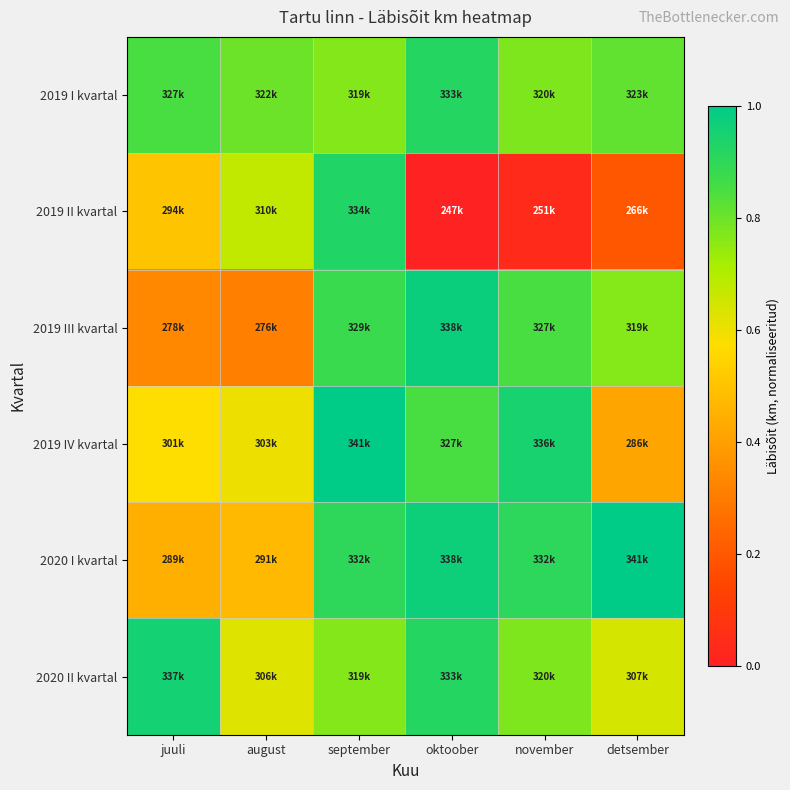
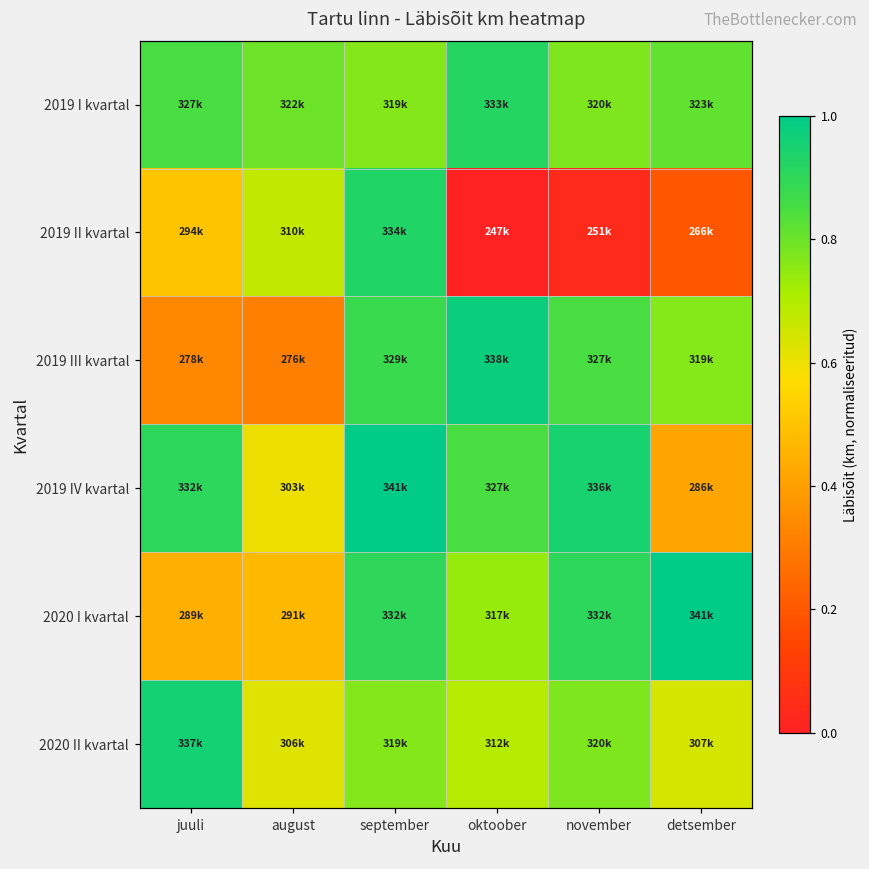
  {
    "2019 I kvartal": {
      "juuli": "327k",
      "august": "322k",
      "september": "319k",
      "oktoober": "333k",
      "november": "320k",
      "detsember": "323k"
    },
    "2019 II kvartal": {
      "juuli": "294k",
      "august": "310k",
      "september": "334k",
      "oktoober": "247k",
      "november": "251k",
      "detsember": "266k"
    },
    "2019 III kvartal": {
      "juuli": "278k",
      "august": "276k",
      "september": "329k",
      "oktoober": "338k",
      "november": "327k",
      "detsember": "319k"
    },
    "2019 IV kvartal": {
-     "juuli": "301k",
+     "juuli": "332k",
      "august": "303k",
      "september": "341k",
      "oktoober": "327k",
      "november": "336k",
      "detsember": "286k"
    },
    "2020 I kvartal": {
      "juuli": "289k",
      "august": "291k",
      "september": "332k",
-     "oktoober": "338k",
+     "oktoober": "317k",
      "november": "332k",
      "detsember": "341k"
    },
    "2020 II kvartal": {
      "juuli": "337k",
      "august": "306k",
      "september": "319k",
-     "oktoober": "333k",
+     "oktoober": "312k",
      "november": "320k",
      "detsember": "307k"
    }
  }
